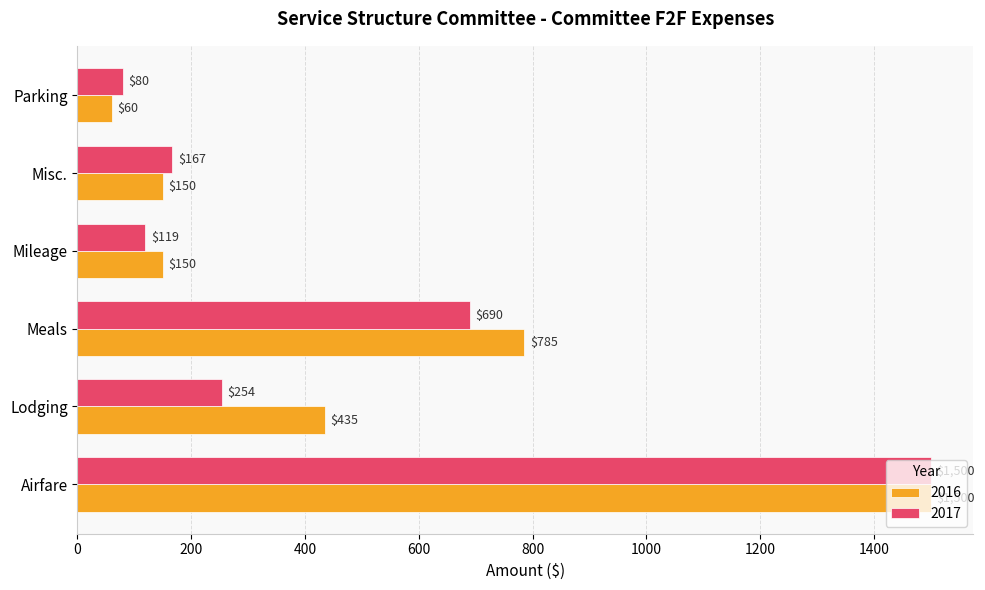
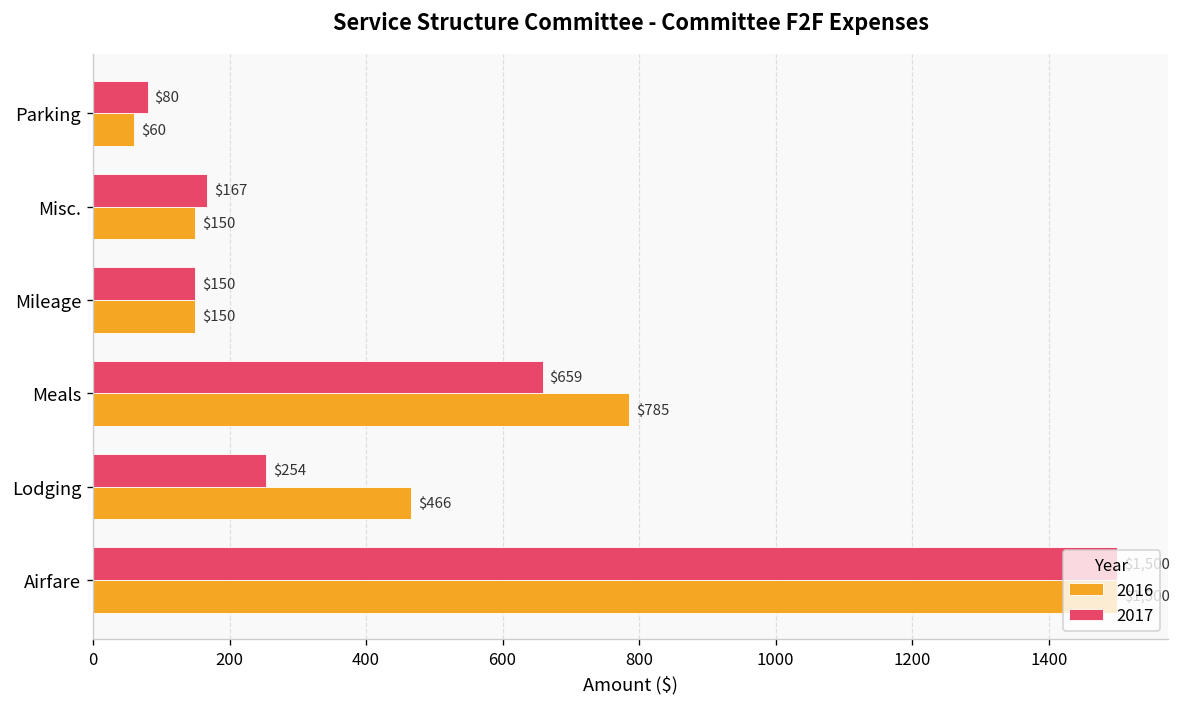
  {
    "2016": {
      "Parking": "$60",
      "Misc.": "$150",
      "Mileage": "$150",
      "Meals": "$785",
-     "Lodging": "$435"
+     "Lodging": "$466"
    },
    "2017": {
      "Parking": "$80",
      "Misc.": "$167",
-     "Mileage": "$119",
-     "Meals": "$690",
+     "Mileage": "$150",
+     "Meals": "$659",
      "Lodging": "$254"
    }
  }
